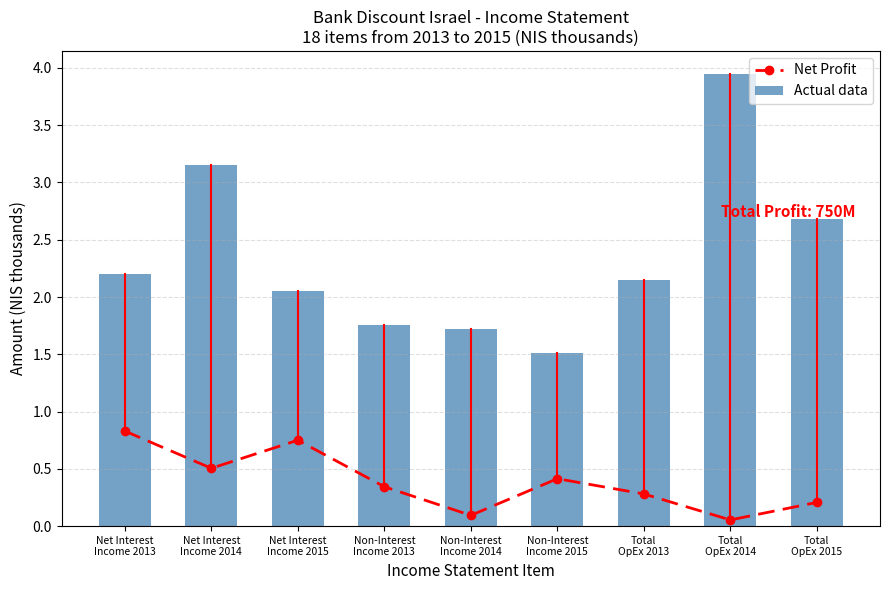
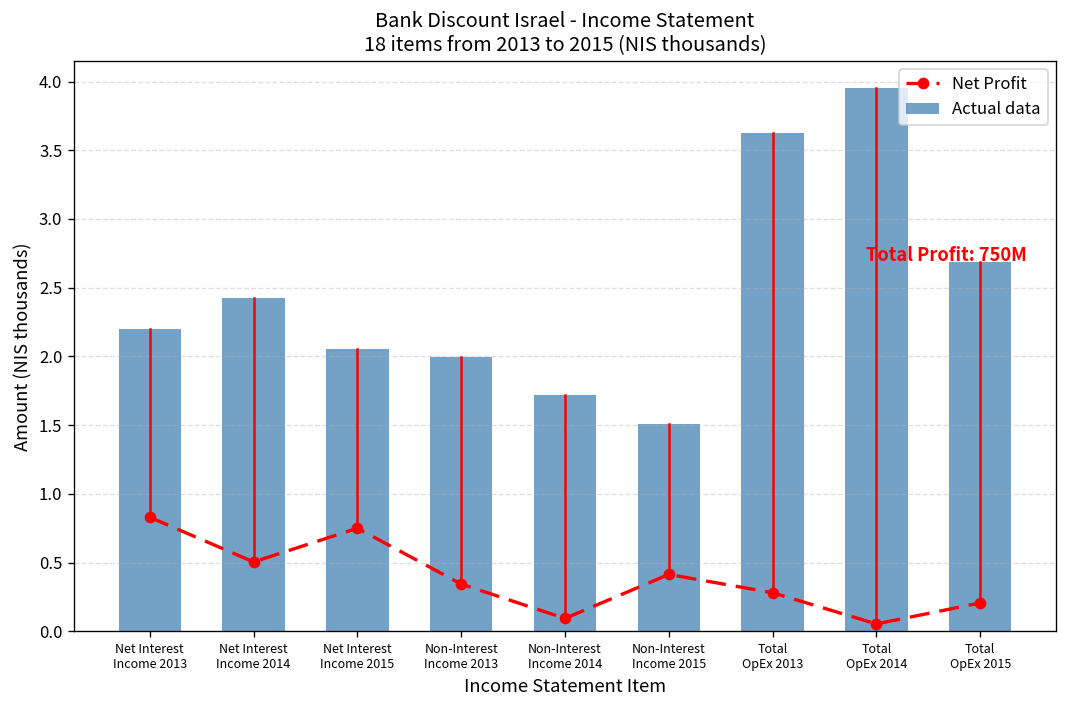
  {
    "Actual data": {
      "Net Interest Income 2013": 2.20,
-     "Net Interest Income 2014": 3.15,
+     "Net Interest Income 2014": 2.43,
      "Net Interest Income 2015": 2.05,
-     "Non-Interest Income 2013": 1.76,
+     "Non-Interest Income 2013": 1.99,
      "Non-Interest Income 2014": 1.72,
      "Non-Interest Income 2015": 1.51,
-     "Total OpEx 2013": 2.15,
+     "Total OpEx 2013": 3.63,
      "Total OpEx 2014": 3.95
    }
  }
